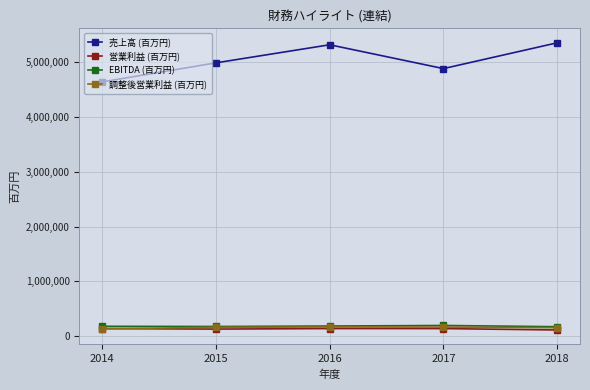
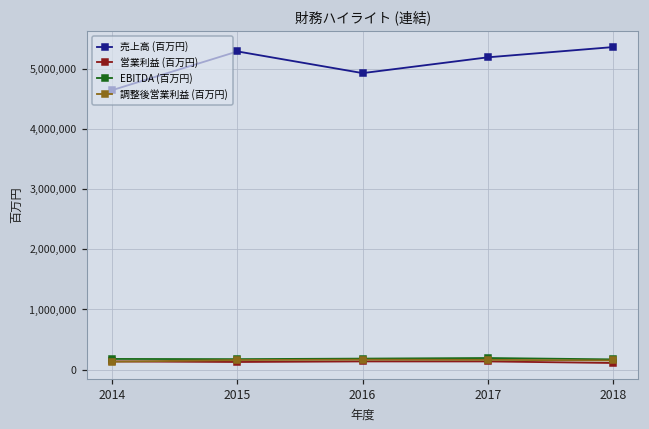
  {
    "売上高 (百万円)": {
-     "2015": "5,000,000",
-     "2016": "5,300,000",
-     "2017": "4,900,000",
+     "2015": "5,300,000",
+     "2016": "4,900,000",
+     "2017": "5,200,000",
      "2018": "5,400,000"
    }
  }
